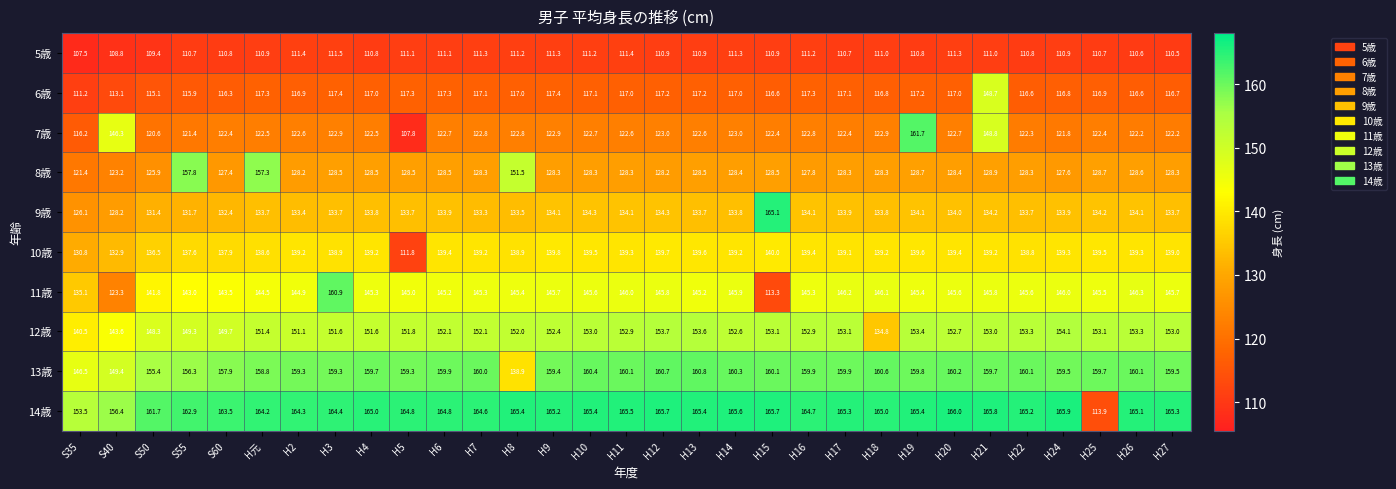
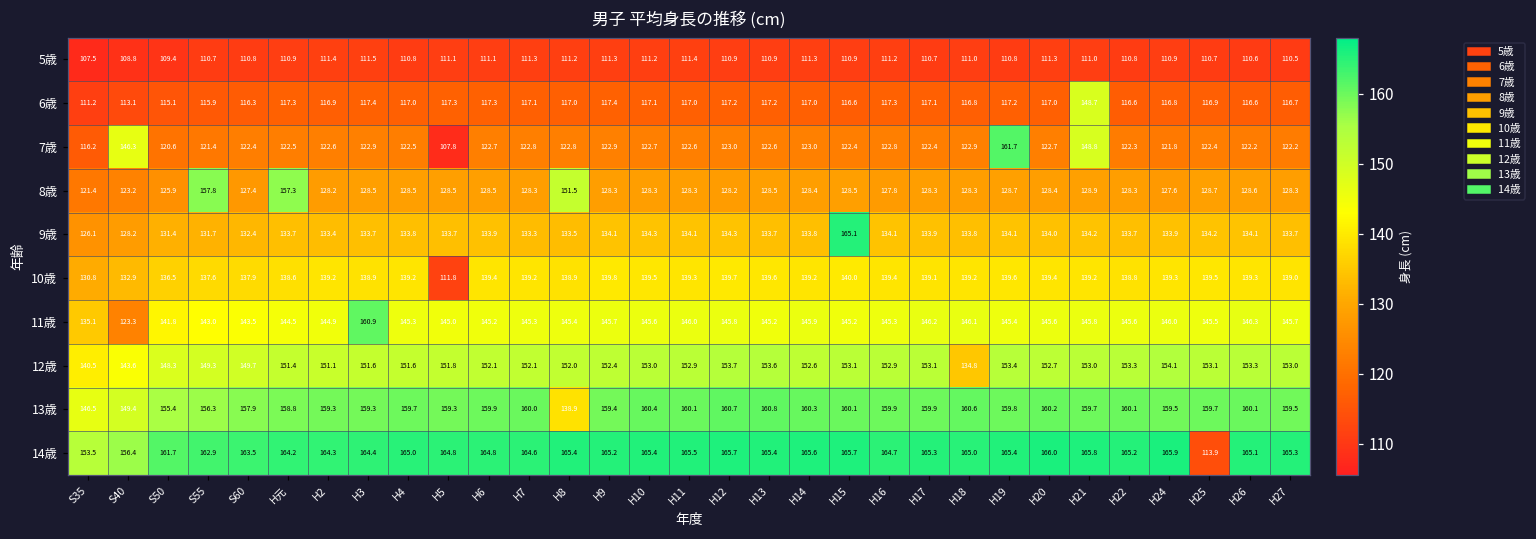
  {
    "11歳": {
      "S35": 135.1,
      "S40": 123.3,
      "S50": 141.8,
      "S55": 143.0,
      "S60": 143.5,
      "H元": 144.5,
      "H2": 144.9,
      "H3": 160.9,
      "H4": 145.3,
      "H5": 145.0,
      "H6": 145.2,
      "H7": 145.3,
      "H8": 145.4,
      "H9": 145.7,
      "H10": 145.6,
      "H11": 146.0,
      "H12": 145.8,
      "H13": 145.2,
      "H14": 145.9,
-     "H15": 113.3,
+     "H15": 145.2,
      "H16": 145.3,
      "H17": 146.2,
      "H18": 146.1,
      "H19": 145.4,
      "H20": 145.6,
      "H21": 145.8,
      "H22": 145.6,
      "H24": 146.0,
      "H25": 145.5,
      "H26": 146.3,
      "H27": 145.7
    }
  }
